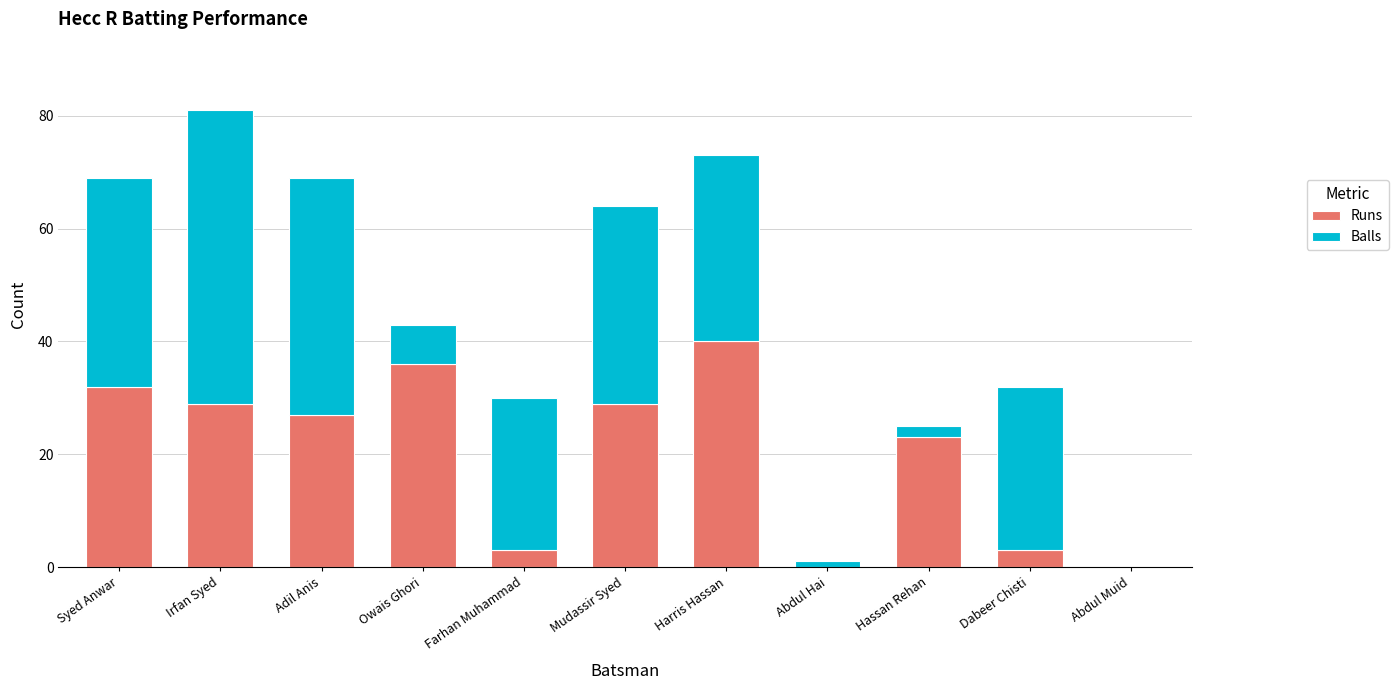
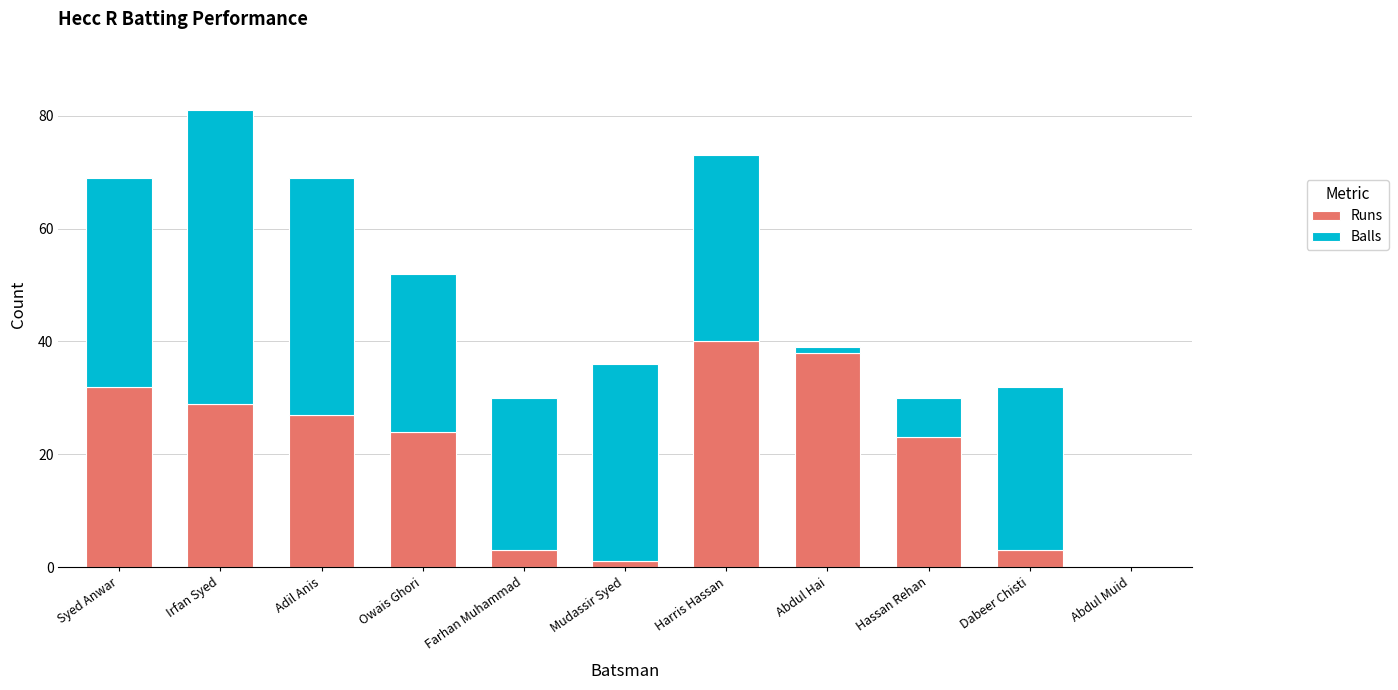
  {
    "Runs": {
      "Syed Anwar": 32,
      "Irfan Syed": 29,
      "Adil Anis": 27,
-     "Owais Ghori": 36,
+     "Owais Ghori": 24,
      "Farhan Muhammad": 3,
-     "Mudassir Syed": 29,
+     "Mudassir Syed": 1,
      "Harris Hassan": 40,
-     "Abdul Hai": 0,
+     "Abdul Hai": 38,
      "Hassan Rehan": 23,
      "Dabeer Chisti": 3,
      "Abdul Muid": 0
    },
    "Balls": {
      "Syed Anwar": 37,
      "Irfan Syed": 52,
      "Adil Anis": 42,
-     "Owais Ghori": 7,
+     "Owais Ghori": 28,
      "Farhan Muhammad": 27,
      "Mudassir Syed": 35,
      "Harris Hassan": 33,
      "Abdul Hai": 1,
-     "Hassan Rehan": 2,
+     "Hassan Rehan": 7,
      "Dabeer Chisti": 29,
      "Abdul Muid": 0
    }
  }
